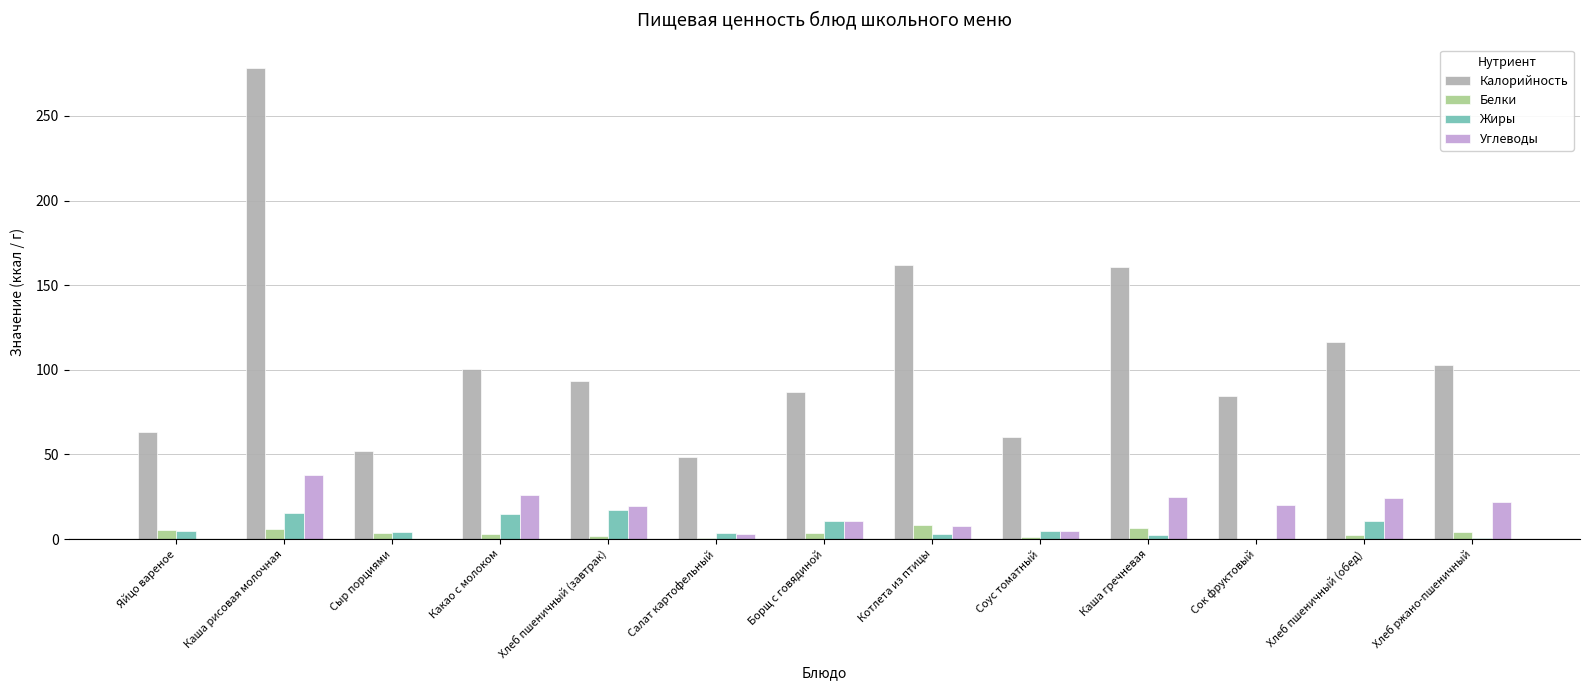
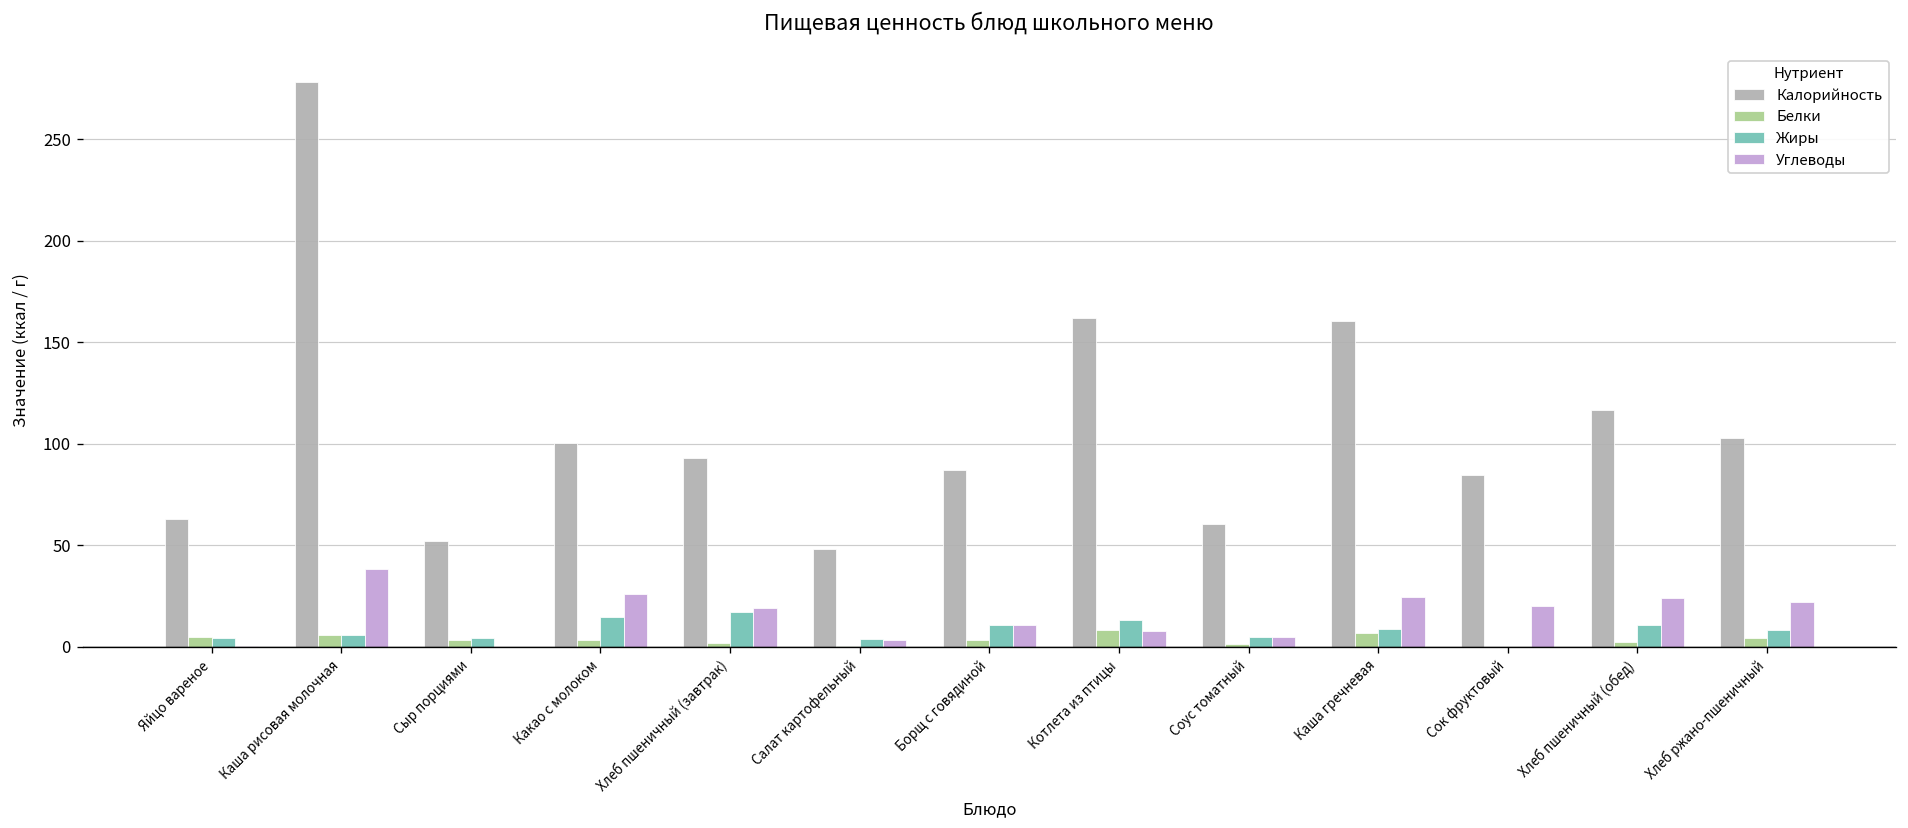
  {
    "Жиры": {
      "Яйцо вареное": 5,
-     "Каша рисовая молочная": 16,
+     "Каша рисовая молочная": 6,
      "Сыр порциями": 4,
      "Какао с молоком": 15,
      "Хлеб пшеничный (завтрак)": 17,
      "Салат картофельный": 4,
      "Борщ с говядиной": 11,
-     "Котлета из птицы": 3,
+     "Котлета из птицы": 13,
      "Соус томатный": 5,
-     "Каша гречневая": 3,
+     "Каша гречневая": 9,
      "Сок фруктовый": 0,
      "Хлеб пшеничный (обед)": 11,
-     "Хлеб ржано-пшеничный": 1
+     "Хлеб ржано-пшеничный": 8
    }
  }
